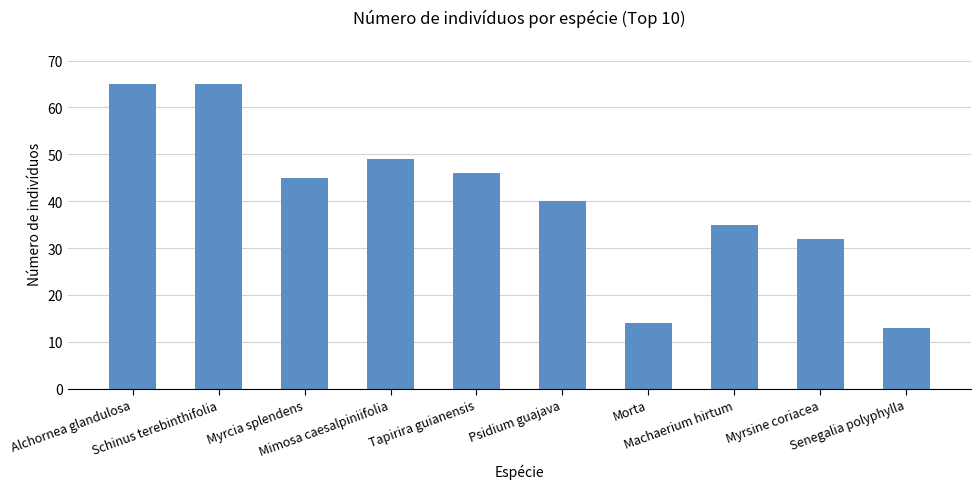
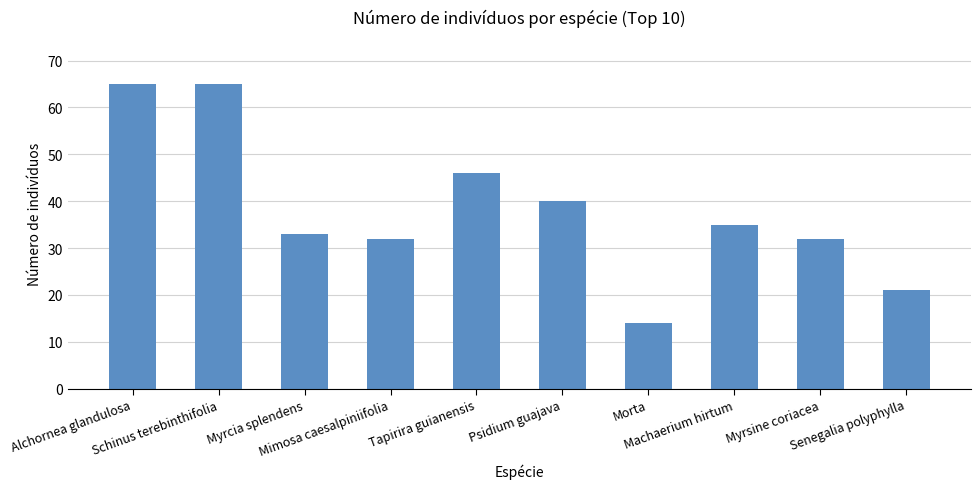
  {
    "Alchornea glandulosa": 65,
    "Schinus terebinthifolia": 65,
-   "Myrcia splendens": 45,
-   "Mimosa caesalpiniifolia": 49,
+   "Myrcia splendens": 33,
+   "Mimosa caesalpiniifolia": 32,
    "Tapirira guianensis": 46,
    "Psidium guajava": 40,
    "Morta": 14,
    "Machaerium hirtum": 35,
    "Myrsine coriacea": 32,
-   "Senegalia polyphylla": 13
+   "Senegalia polyphylla": 21
  }
